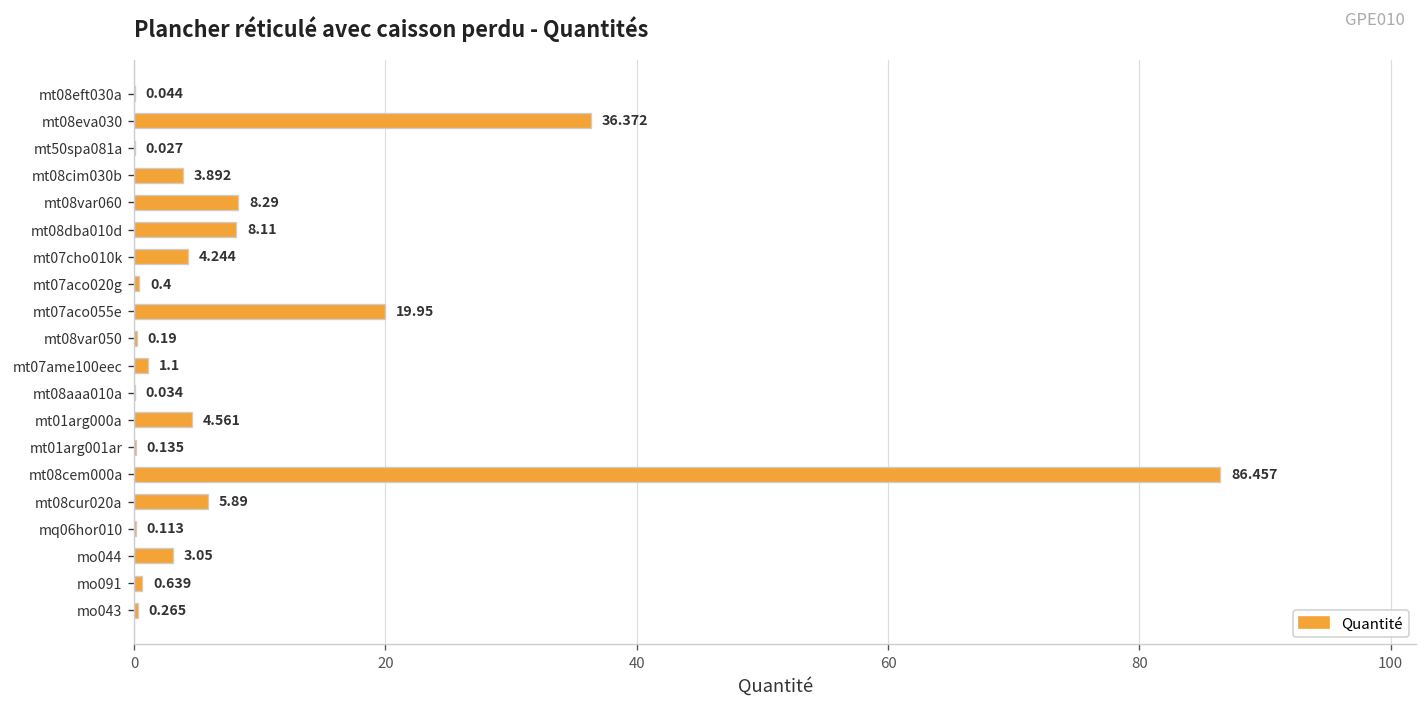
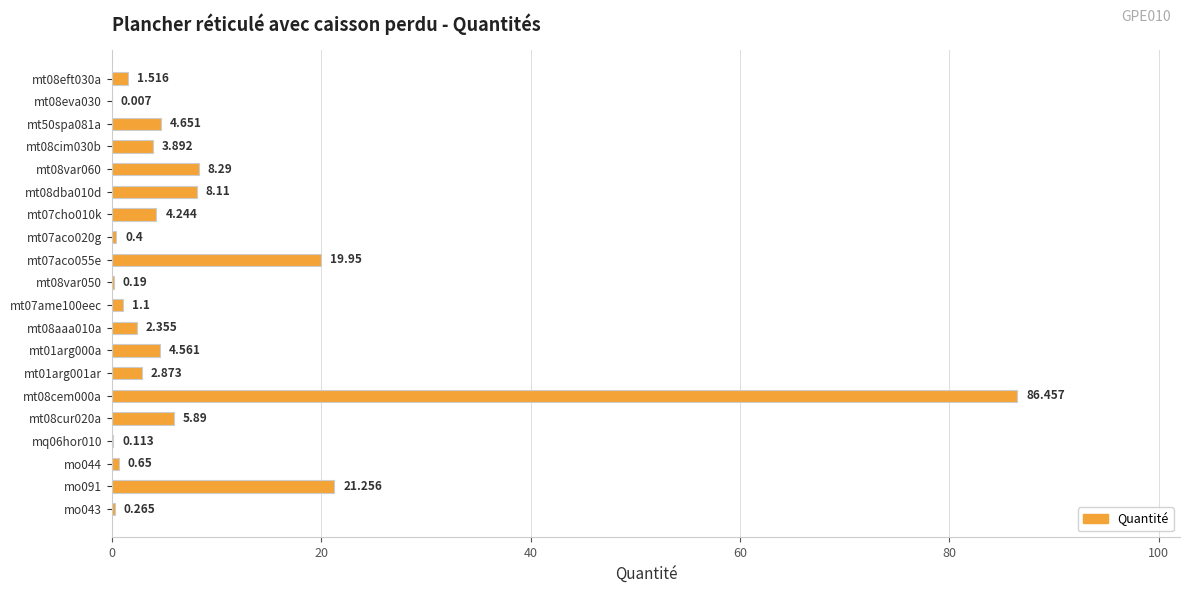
  {
-   "mt08eft030a": 0.044,
-   "mt08eva030": 36.372,
-   "mt50spa081a": 0.027,
+   "mt08eft030a": 1.516,
+   "mt08eva030": 0.007,
+   "mt50spa081a": 4.651,
    "mt08cim030b": 3.892,
    "mt08var060": 8.29,
    "mt08dba010d": 8.11,
    "mt07cho010k": 4.244,
    "mt07aco020g": 0.4,
    "mt07aco055e": 19.95,
    "mt08var050": 0.19,
    "mt07ame100eec": 1.1,
-   "mt08aaa010a": 0.034,
+   "mt08aaa010a": 2.355,
    "mt01arg000a": 4.561,
-   "mt01arg001ar": 0.135,
+   "mt01arg001ar": 2.873,
    "mt08cem000a": 86.457,
    "mt08cur020a": 5.89,
    "mq06hor010": 0.113,
-   "mo044": 3.05,
-   "mo091": 0.639,
+   "mo044": 0.65,
+   "mo091": 21.256,
    "mo043": 0.265
  }
